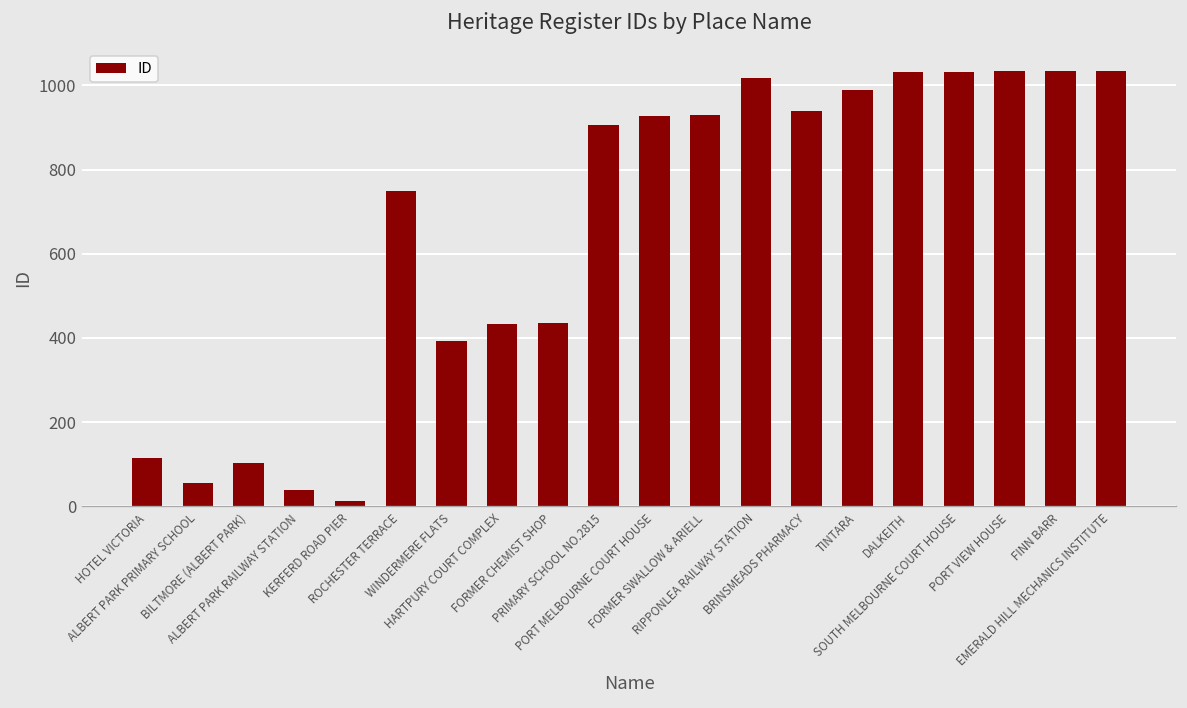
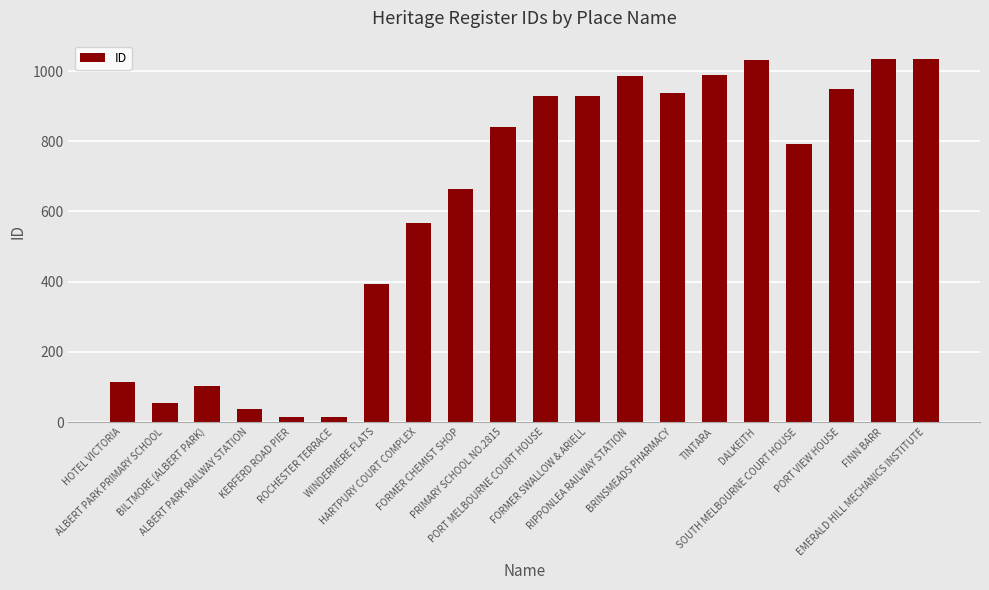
  {
    "HOTEL VICTORIA": 120,
    "ALBERT PARK PRIMARY SCHOOL": 60,
    "BILTMORE (ALBERT PARK)": 100,
    "ALBERT PARK RAILWAY STATION": 40,
    "KERFERD ROAD PIER": 10,
-   "ROCHESTER TERRACE": 750,
+   "ROCHESTER TERRACE": 20,
    "WINDERMERE FLATS": 390,
-   "HARTPURY COURT COMPLEX": 430,
-   "FORMER CHEMIST SHOP": 440,
-   "PRIMARY SCHOOL NO.2815": 910,
+   "HARTPURY COURT COMPLEX": 570,
+   "FORMER CHEMIST SHOP": 660,
+   "PRIMARY SCHOOL NO.2815": 840,
    "PORT MELBOURNE COURT HOUSE": 930,
    "FORMER SWALLOW & ARIELL": 930,
-   "RIPPONLEA RAILWAY STATION": 1020,
+   "RIPPONLEA RAILWAY STATION": 990,
    "BRINSMEADS PHARMACY": 940,
    "TINTARA": 990,
    "DALKEITH": 1030,
-   "SOUTH MELBOURNE COURT HOUSE": 1030,
-   "PORT VIEW HOUSE": 1030,
+   "SOUTH MELBOURNE COURT HOUSE": 790,
+   "PORT VIEW HOUSE": 950,
    "FINN BARR": 1030,
    "EMERALD HILL MECHANICS INSTITUTE": 1040
  }
